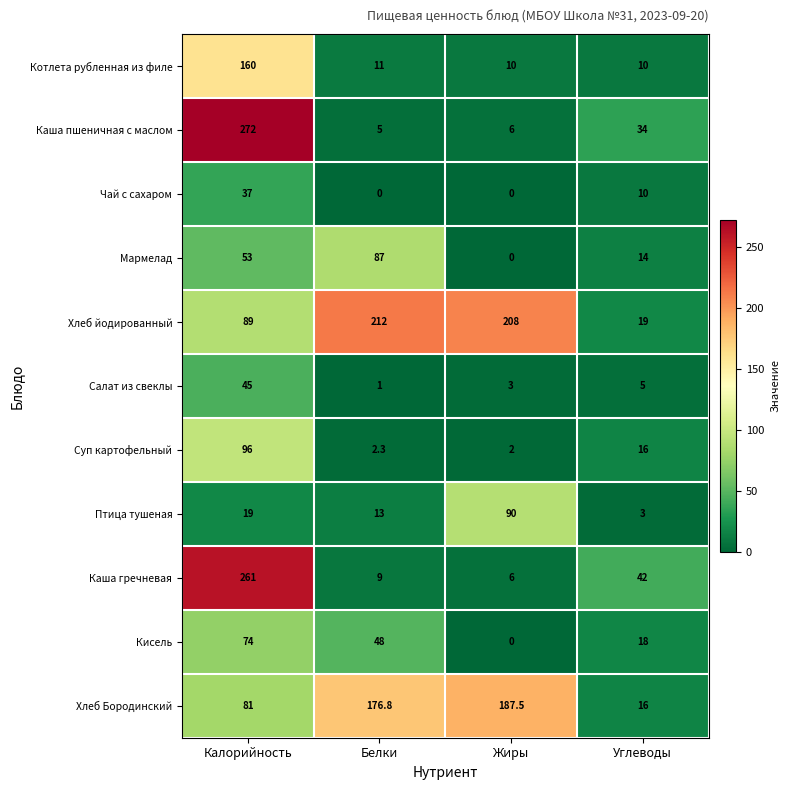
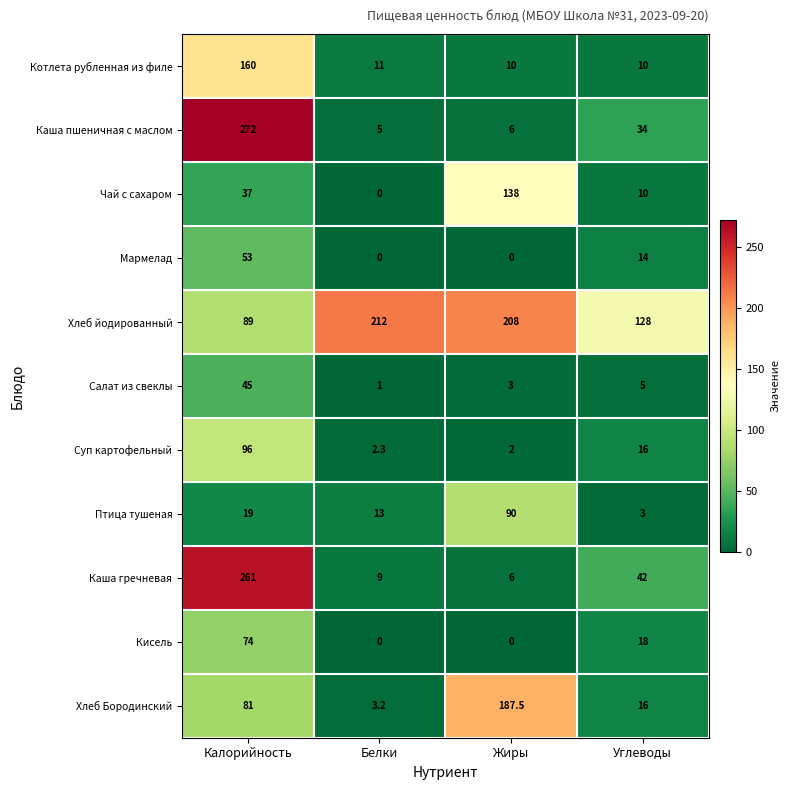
  {
    "Котлета рубленная из филе": {
      "Калорийность": 160,
      "Белки": 11,
      "Жиры": 10,
      "Углеводы": 10
    },
    "Каша пшеничная с маслом": {
      "Калорийность": 272,
      "Белки": 5,
      "Жиры": 6,
      "Углеводы": 34
    },
    "Чай с сахаром": {
      "Калорийность": 37,
      "Белки": 0,
-     "Жиры": 0,
+     "Жиры": 138,
      "Углеводы": 10
    },
    "Мармелад": {
      "Калорийность": 53,
-     "Белки": 87,
+     "Белки": 0,
      "Жиры": 0,
      "Углеводы": 14
    },
    "Хлеб йодированный": {
      "Калорийность": 89,
      "Белки": 212,
      "Жиры": 208,
-     "Углеводы": 19
+     "Углеводы": 128
    },
    "Салат из свеклы": {
      "Калорийность": 45,
      "Белки": 1,
      "Жиры": 3,
      "Углеводы": 5
    },
    "Суп картофельный": {
      "Калорийность": 96,
      "Белки": 2.3,
      "Жиры": 2,
      "Углеводы": 16
    },
    "Птица тушеная": {
      "Калорийность": 19,
      "Белки": 13,
      "Жиры": 90,
      "Углеводы": 3
    },
    "Каша гречневая": {
      "Калорийность": 261,
      "Белки": 9,
      "Жиры": 6,
      "Углеводы": 42
    },
    "Кисель": {
      "Калорийность": 74,
-     "Белки": 48,
+     "Белки": 0,
      "Жиры": 0,
      "Углеводы": 18
    },
    "Хлеб Бородинский": {
      "Калорийность": 81,
-     "Белки": 176.8,
+     "Белки": 3.2,
      "Жиры": 187.5,
      "Углеводы": 16
    }
  }
